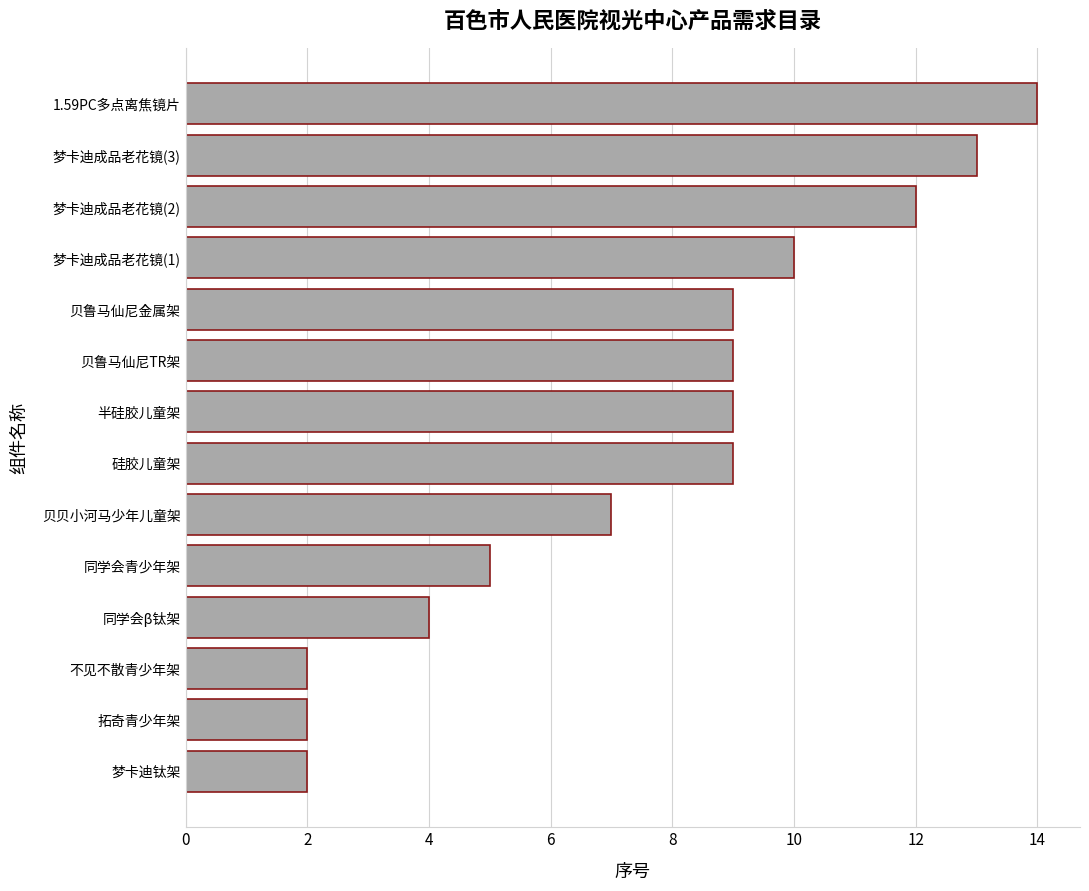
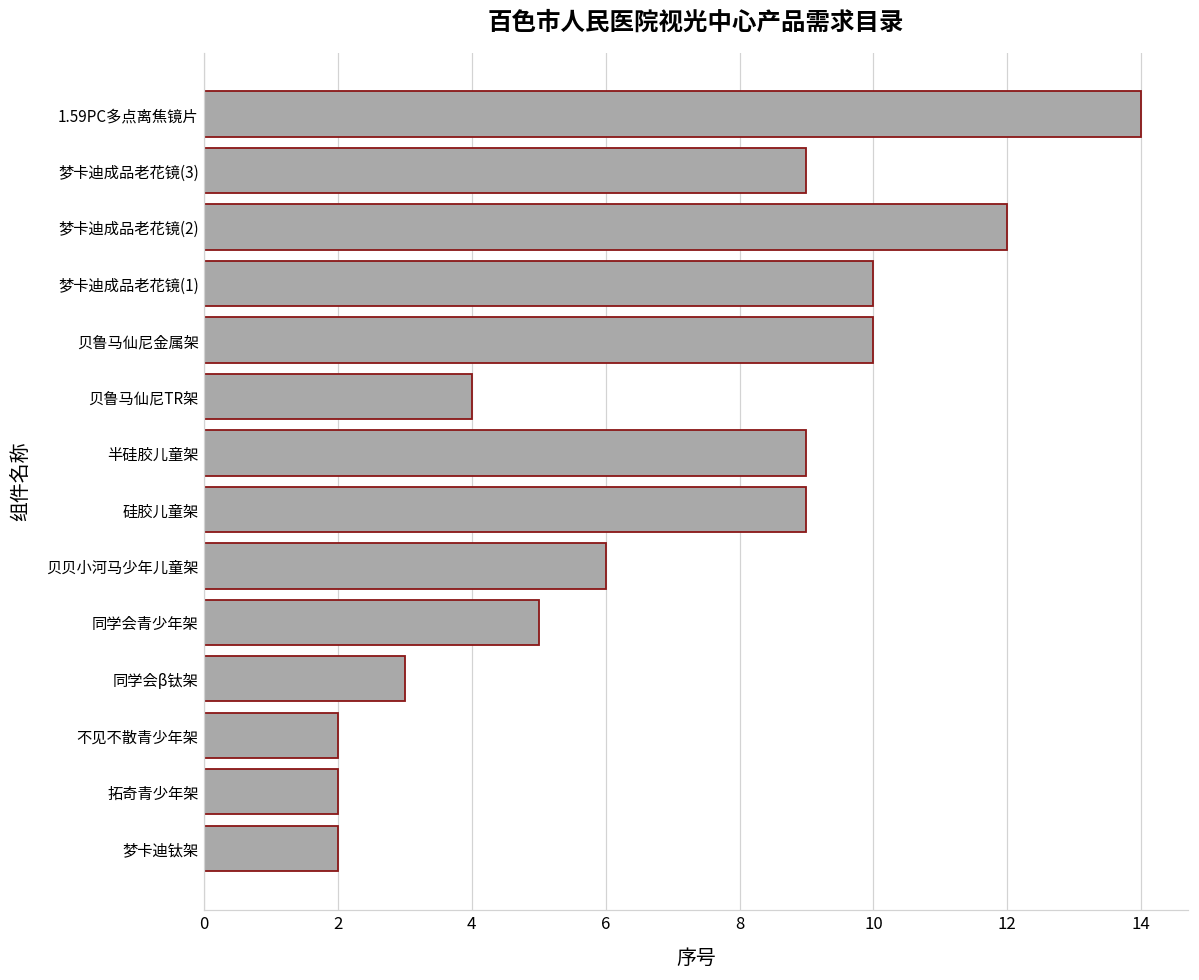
  {
    "1.59PC多点离焦镜片": 14,
-   "梦卡迪成品老花镜(3)": 13,
+   "梦卡迪成品老花镜(3)": 9,
    "梦卡迪成品老花镜(2)": 12,
    "梦卡迪成品老花镜(1)": 10,
-   "贝鲁马仙尼金属架": 9,
-   "贝鲁马仙尼TR架": 9,
+   "贝鲁马仙尼金属架": 10,
+   "贝鲁马仙尼TR架": 4,
    "半硅胶儿童架": 9,
    "硅胶儿童架": 9,
-   "贝贝小河马少年儿童架": 7,
+   "贝贝小河马少年儿童架": 6,
    "同学会青少年架": 5,
-   "同学会β钛架": 4,
+   "同学会β钛架": 3,
    "不见不散青少年架": 2,
    "拓奇青少年架": 2,
    "梦卡迪钛架": 2
  }
